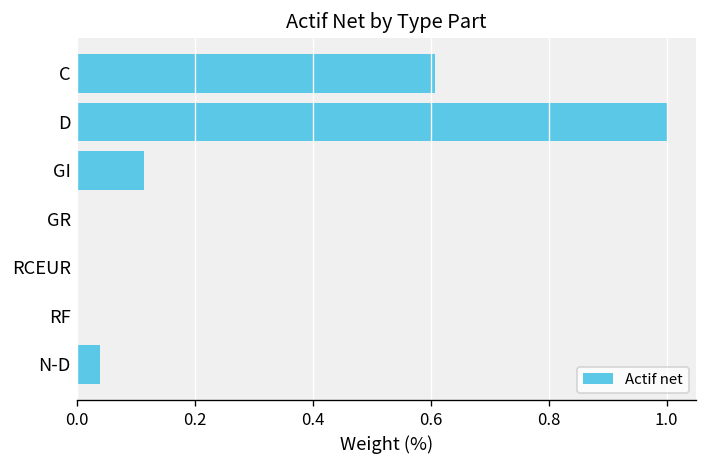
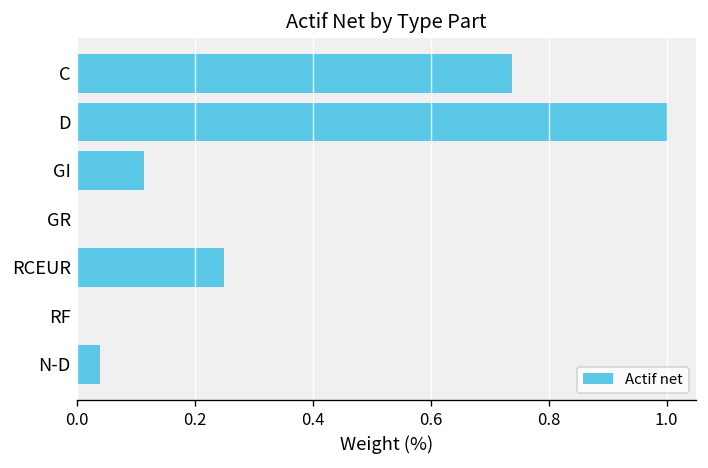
  {
-   "C": 0.61,
+   "C": 0.74,
    "D": 1.00,
    "GI": 0.11,
-   "RCEUR": 0.00,
+   "RCEUR": 0.25,
    "N-D": 0.04
  }
